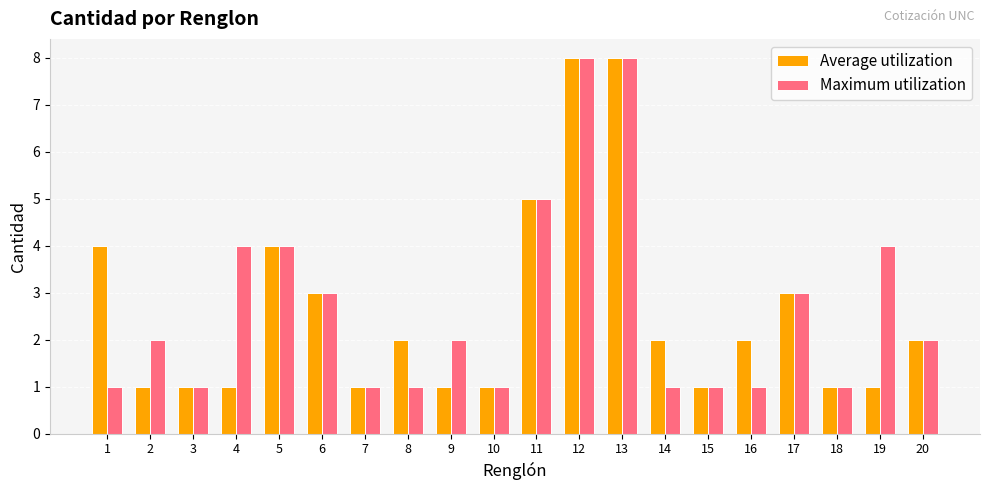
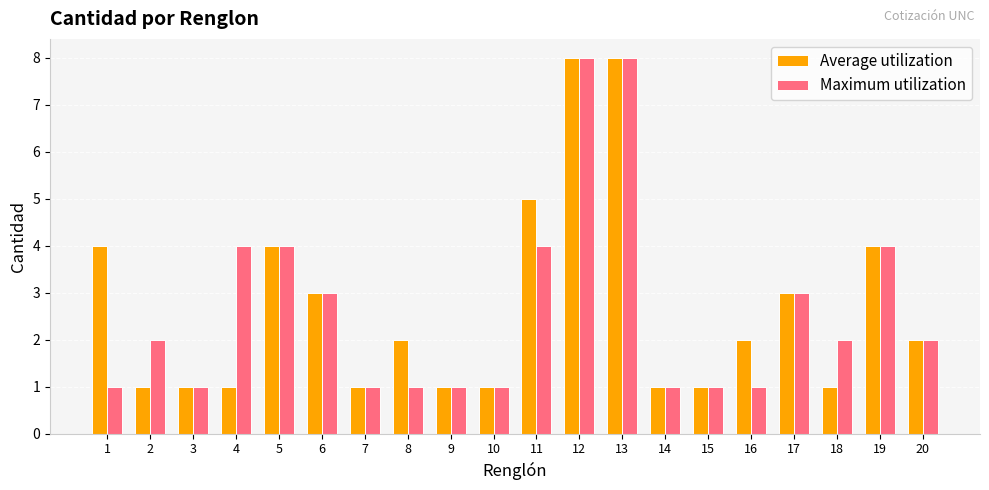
  {
    "Average utilization": {
      "1": 4,
      "2": 1,
      "3": 1,
      "4": 1,
      "5": 4,
      "6": 3,
      "7": 1,
      "8": 2,
      "9": 1,
      "10": 1,
      "11": 5,
      "12": 8,
      "13": 8,
-     "14": 2,
+     "14": 1,
      "15": 1,
      "16": 2,
      "17": 3,
      "18": 1,
-     "19": 1,
+     "19": 4,
      "20": 2
    },
    "Maximum utilization": {
      "1": 1,
      "2": 2,
      "3": 1,
      "4": 4,
      "5": 4,
      "6": 3,
      "7": 1,
      "8": 1,
-     "9": 2,
+     "9": 1,
      "10": 1,
-     "11": 5,
+     "11": 4,
      "12": 8,
      "13": 8,
      "14": 1,
      "15": 1,
      "16": 1,
      "17": 3,
-     "18": 1,
+     "18": 2,
      "19": 4,
      "20": 2
    }
  }
